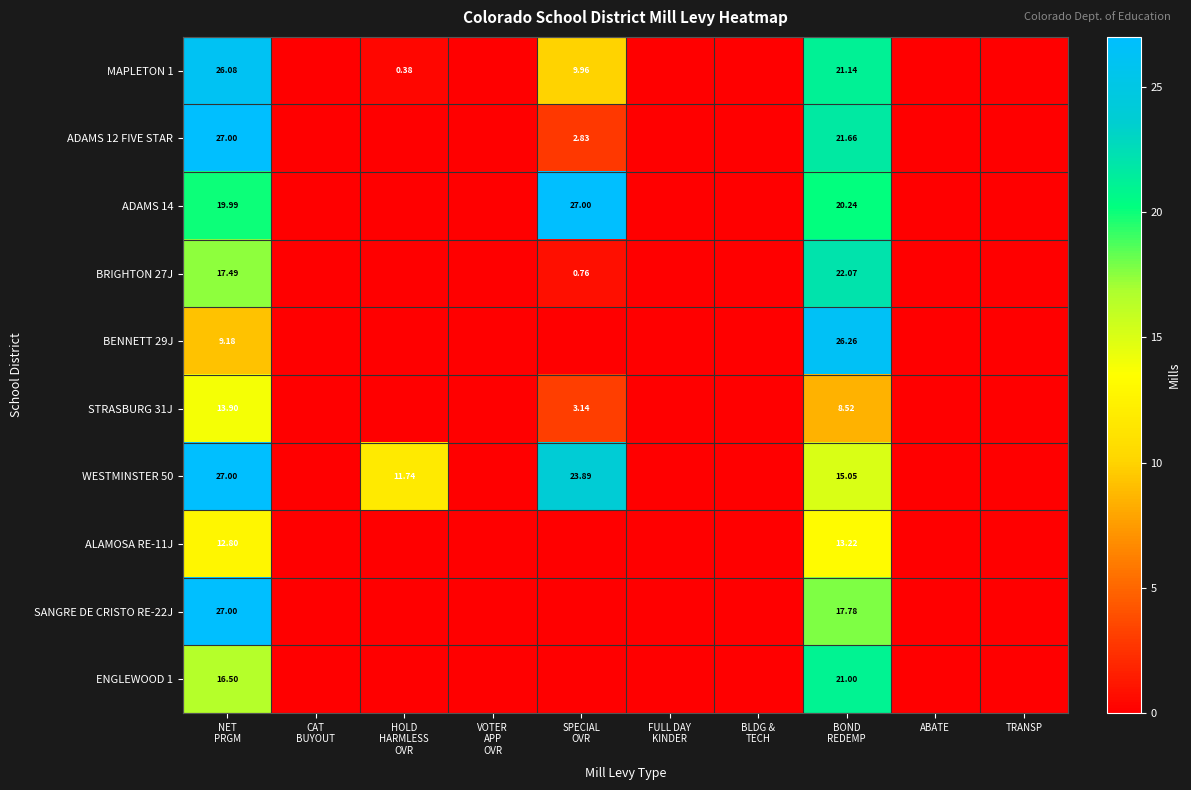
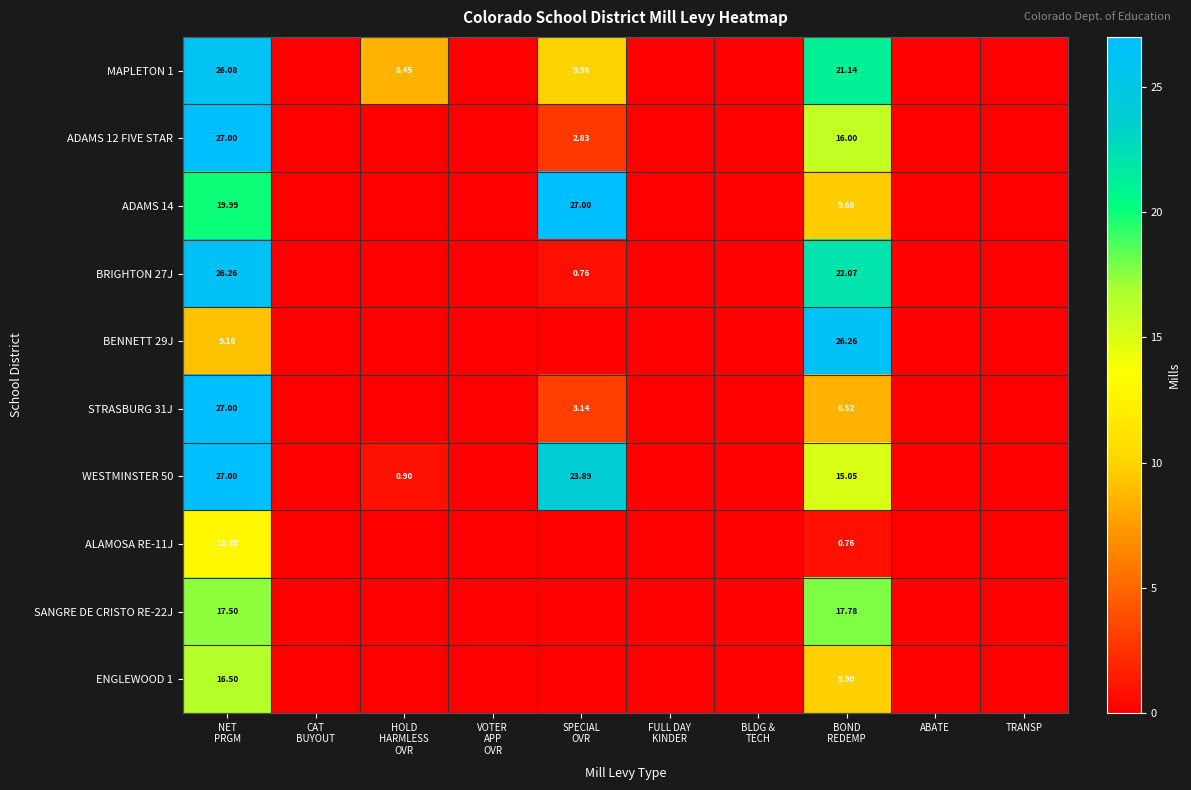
  {
    "MAPLETON 1": {
      "NET PRGM": 26.08,
-     "HOLD HARMLESS OVR": 0.38,
+     "HOLD HARMLESS OVR": 8.45,
      "SPECIAL OVR": 9.96,
      "BOND REDEMP": 21.14
    },
    "ADAMS 12 FIVE STAR": {
      "NET PRGM": 27.00,
      "SPECIAL OVR": 2.83,
-     "BOND REDEMP": 21.66
+     "BOND REDEMP": 16.00
    },
    "ADAMS 14": {
      "NET PRGM": 19.99,
      "SPECIAL OVR": 27.00,
-     "BOND REDEMP": 20.24
+     "BOND REDEMP": 9.68
    },
    "BRIGHTON 27J": {
-     "NET PRGM": 17.49,
+     "NET PRGM": 26.26,
      "SPECIAL OVR": 0.76,
      "BOND REDEMP": 22.07
    },
    "BENNETT 29J": {
      "NET PRGM": 9.18,
      "BOND REDEMP": 26.26
    },
    "STRASBURG 31J": {
-     "NET PRGM": 13.90,
+     "NET PRGM": 27.00,
      "SPECIAL OVR": 3.14,
      "BOND REDEMP": 8.52
    },
    "WESTMINSTER 50": {
      "NET PRGM": 27.00,
-     "HOLD HARMLESS OVR": 11.74,
+     "HOLD HARMLESS OVR": 0.90,
      "SPECIAL OVR": 23.89,
      "BOND REDEMP": 15.05
    },
    "ALAMOSA RE-11J": {
      "NET PRGM": 12.80,
-     "BOND REDEMP": 13.22
+     "BOND REDEMP": 0.76
    },
    "SANGRE DE CRISTO RE-22J": {
-     "NET PRGM": 27.00,
+     "NET PRGM": 17.50,
      "BOND REDEMP": 17.78
    },
    "ENGLEWOOD 1": {
      "NET PRGM": 16.50,
-     "BOND REDEMP": 21.00
+     "BOND REDEMP": 9.90
    }
  }
